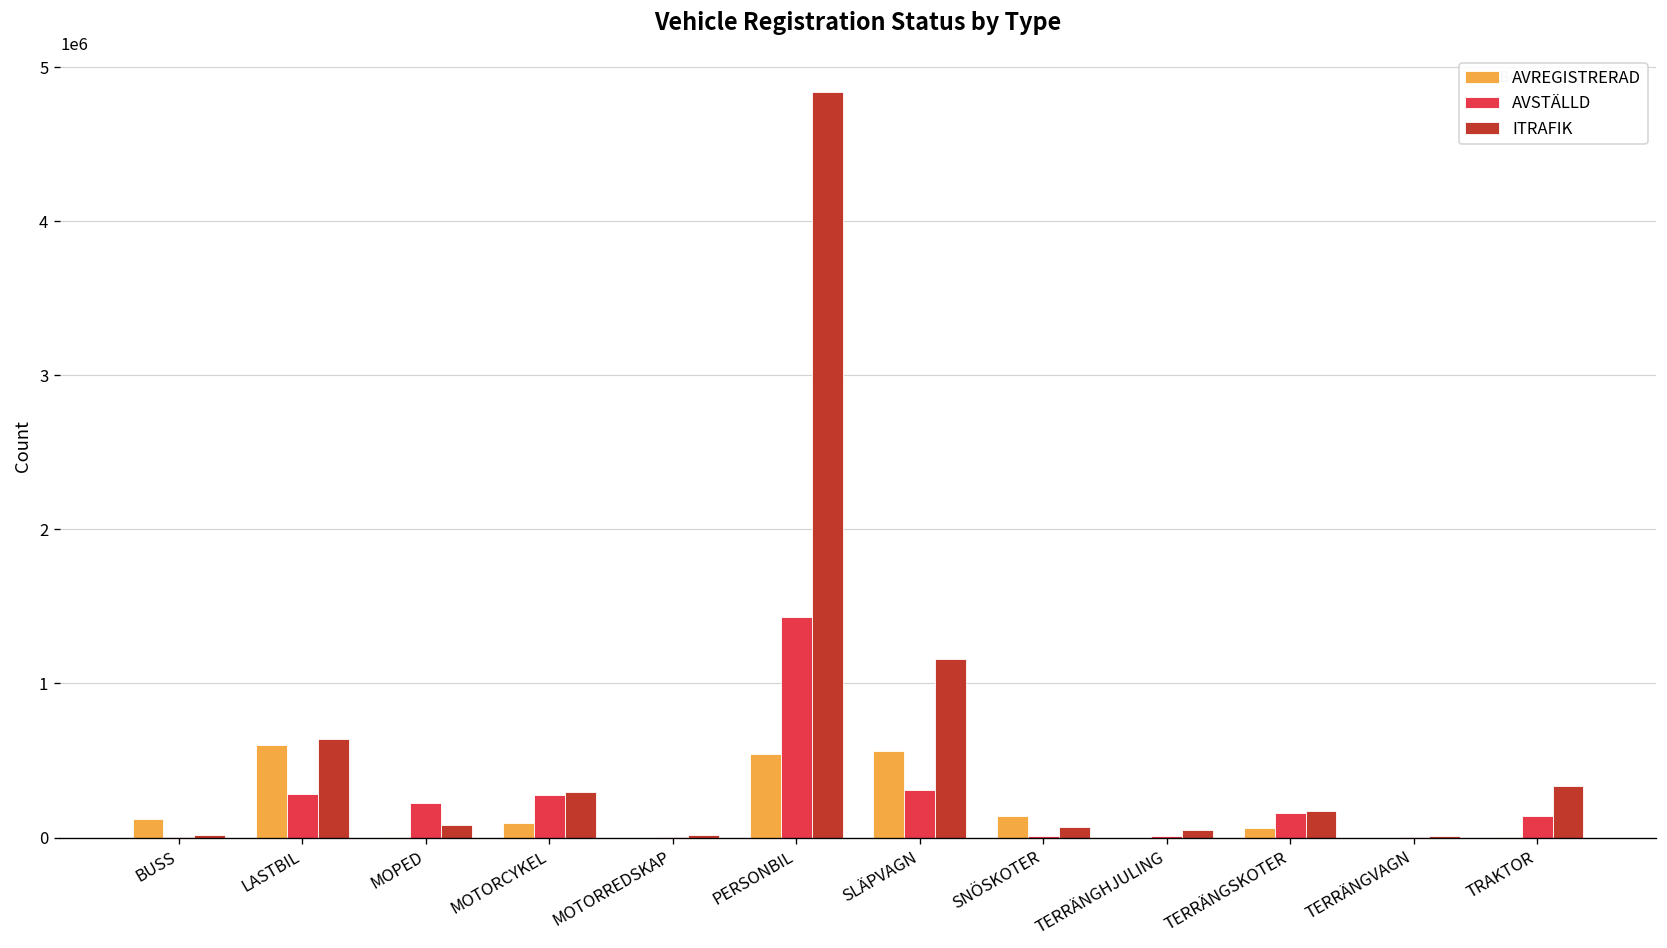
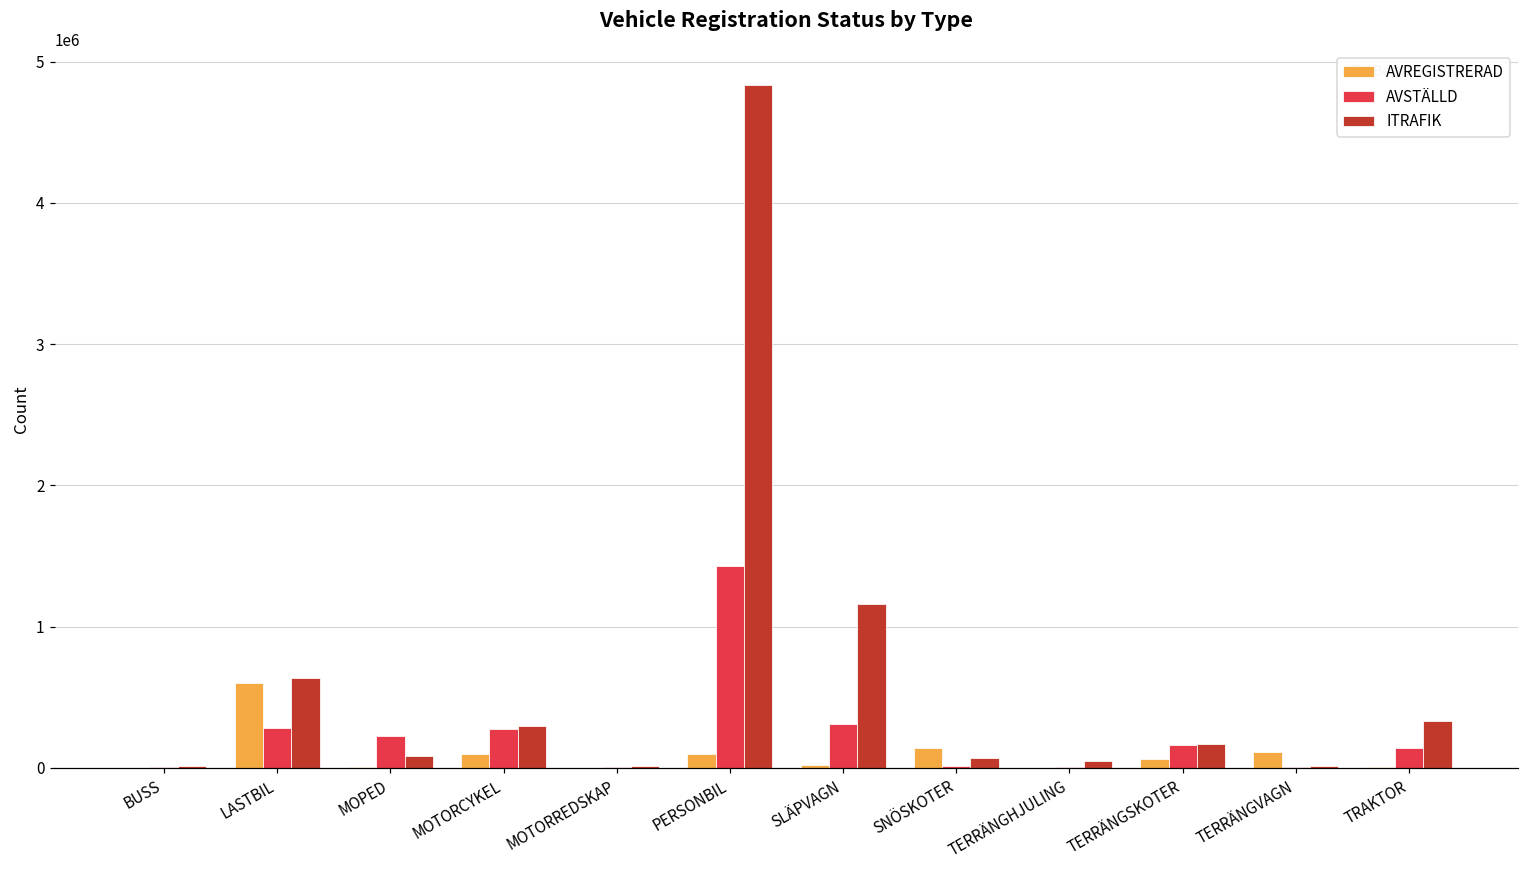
  {
    "AVREGISTRERAD": {
-     "BUSS": 120000,
+     "BUSS": 0,
      "LASTBIL": 600000,
      "MOTORCYKEL": 100000,
-     "PERSONBIL": 540000,
-     "SLÄPVAGN": 560000,
+     "PERSONBIL": 100000,
+     "SLÄPVAGN": 20000,
      "SNÖSKOTER": 140000,
      "TERRÄNGSKOTER": 70000,
-     "TERRÄNGVAGN": 0
+     "TERRÄNGVAGN": 110000
    }
  }
